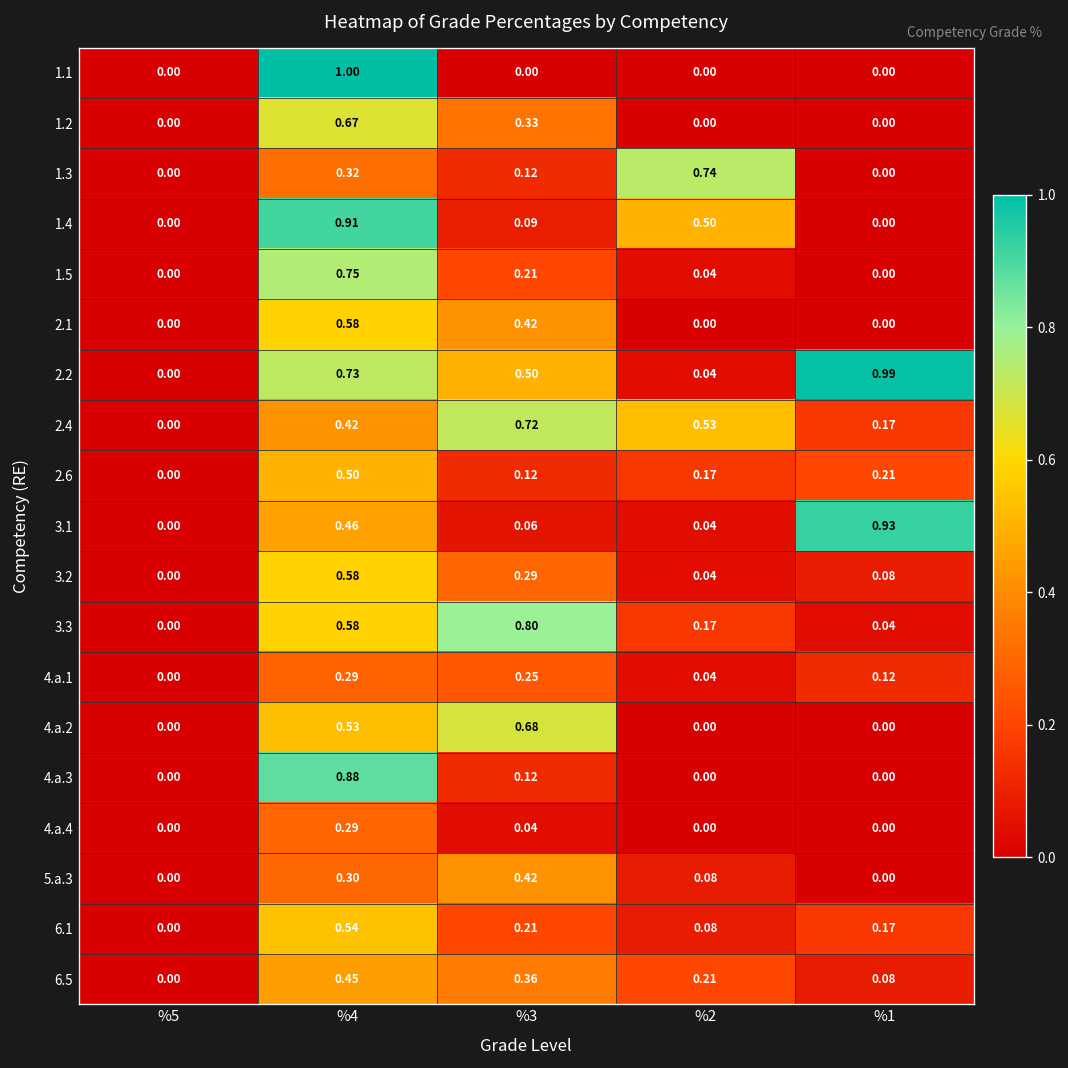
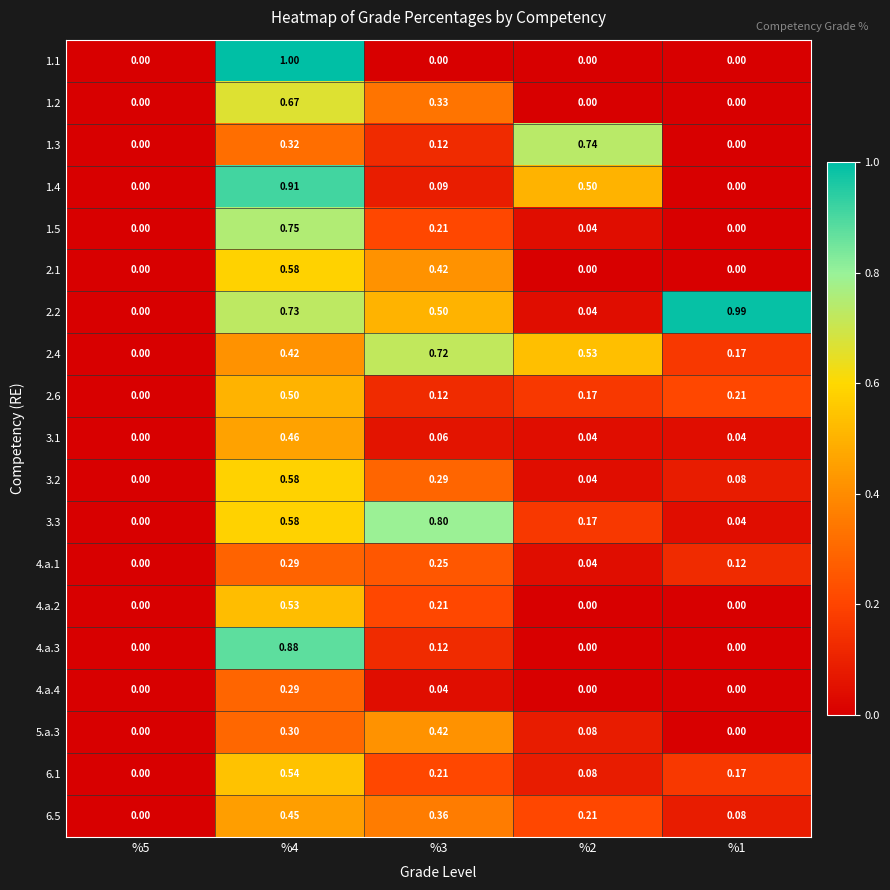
  {
    "1.1": {
      "%5": 0.00,
      "%4": 1.00,
      "%3": 0.00,
      "%2": 0.00,
      "%1": 0.00
    },
    "1.2": {
      "%5": 0.00,
      "%4": 0.67,
      "%3": 0.33,
      "%2": 0.00,
      "%1": 0.00
    },
    "1.3": {
      "%5": 0.00,
      "%4": 0.32,
      "%3": 0.12,
      "%2": 0.74,
      "%1": 0.00
    },
    "1.4": {
      "%5": 0.00,
      "%4": 0.91,
      "%3": 0.09,
      "%2": 0.50,
      "%1": 0.00
    },
    "1.5": {
      "%5": 0.00,
      "%4": 0.75,
      "%3": 0.21,
      "%2": 0.04,
      "%1": 0.00
    },
    "2.1": {
      "%5": 0.00,
      "%4": 0.58,
      "%3": 0.42,
      "%2": 0.00,
      "%1": 0.00
    },
    "2.2": {
      "%5": 0.00,
      "%4": 0.73,
      "%3": 0.50,
      "%2": 0.04,
      "%1": 0.99
    },
    "2.4": {
      "%5": 0.00,
      "%4": 0.42,
      "%3": 0.72,
      "%2": 0.53,
      "%1": 0.17
    },
    "2.6": {
      "%5": 0.00,
      "%4": 0.50,
      "%3": 0.12,
      "%2": 0.17,
      "%1": 0.21
    },
    "3.1": {
      "%5": 0.00,
      "%4": 0.46,
      "%3": 0.06,
      "%2": 0.04,
-     "%1": 0.93
+     "%1": 0.04
    },
    "3.2": {
      "%5": 0.00,
      "%4": 0.58,
      "%3": 0.29,
      "%2": 0.04,
      "%1": 0.08
    },
    "3.3": {
      "%5": 0.00,
      "%4": 0.58,
      "%3": 0.80,
      "%2": 0.17,
      "%1": 0.04
    },
    "4.a.1": {
      "%5": 0.00,
      "%4": 0.29,
      "%3": 0.25,
      "%2": 0.04,
      "%1": 0.12
    },
    "4.a.2": {
      "%5": 0.00,
      "%4": 0.53,
-     "%3": 0.68,
+     "%3": 0.21,
      "%2": 0.00,
      "%1": 0.00
    },
    "4.a.3": {
      "%5": 0.00,
      "%4": 0.88,
      "%3": 0.12,
      "%2": 0.00,
      "%1": 0.00
    },
    "4.a.4": {
      "%5": 0.00,
      "%4": 0.29,
      "%3": 0.04,
      "%2": 0.00,
      "%1": 0.00
    },
    "5.a.3": {
      "%5": 0.00,
      "%4": 0.30,
      "%3": 0.42,
      "%2": 0.08,
      "%1": 0.00
    },
    "6.1": {
      "%5": 0.00,
      "%4": 0.54,
      "%3": 0.21,
      "%2": 0.08,
      "%1": 0.17
    },
    "6.5": {
      "%5": 0.00,
      "%4": 0.45,
      "%3": 0.36,
      "%2": 0.21,
      "%1": 0.08
    }
  }
